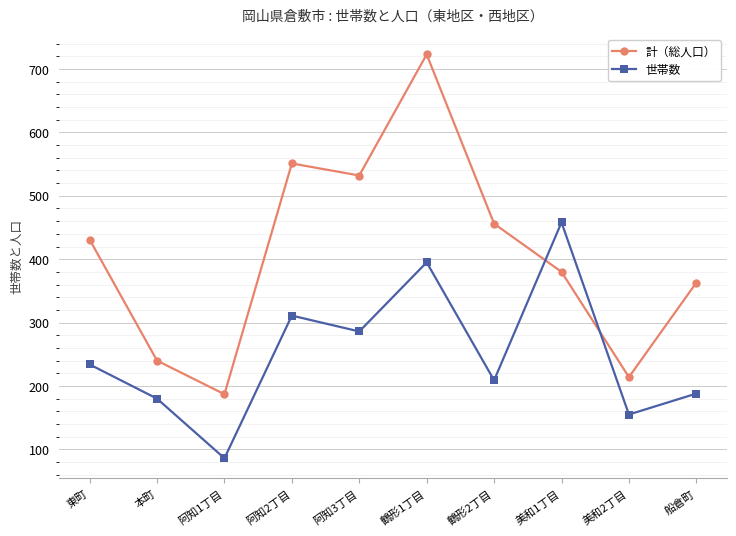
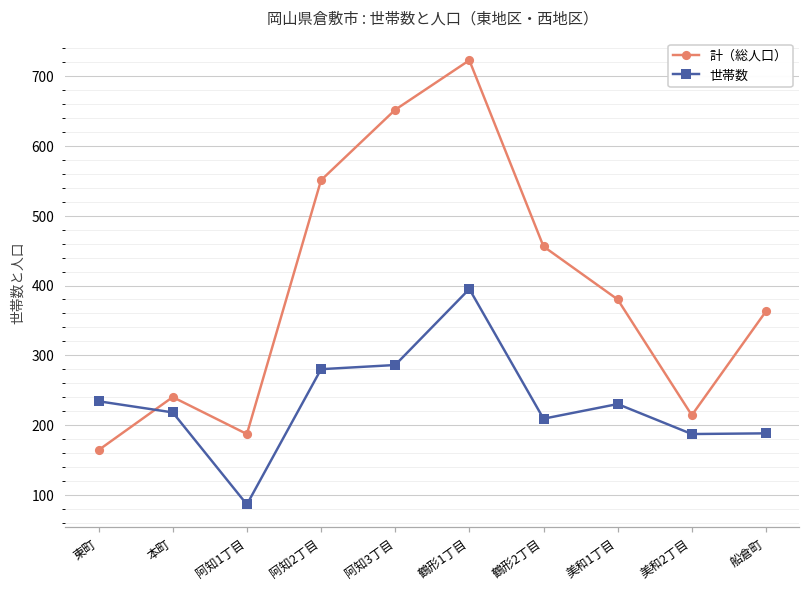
  {
    "計（総人口）": {
-     "東町": 430,
+     "東町": 160,
      "本町": 240,
      "阿知1丁目": 190,
      "阿知2丁目": 550,
-     "阿知3丁目": 530,
+     "阿知3丁目": 650,
      "鶴形1丁目": 720,
      "鶴形2丁目": 460,
      "美和1丁目": 380,
      "美和2丁目": 210,
      "船倉町": 360
    },
    "世帯数": {
      "東町": 230,
-     "本町": 180,
+     "本町": 220,
      "阿知1丁目": 90,
-     "阿知2丁目": 310,
+     "阿知2丁目": 280,
      "阿知3丁目": 290,
      "鶴形1丁目": 400,
      "鶴形2丁目": 210,
-     "美和1丁目": 460,
-     "美和2丁目": 160,
+     "美和1丁目": 230,
+     "美和2丁目": 190,
      "船倉町": 190
    }
  }
